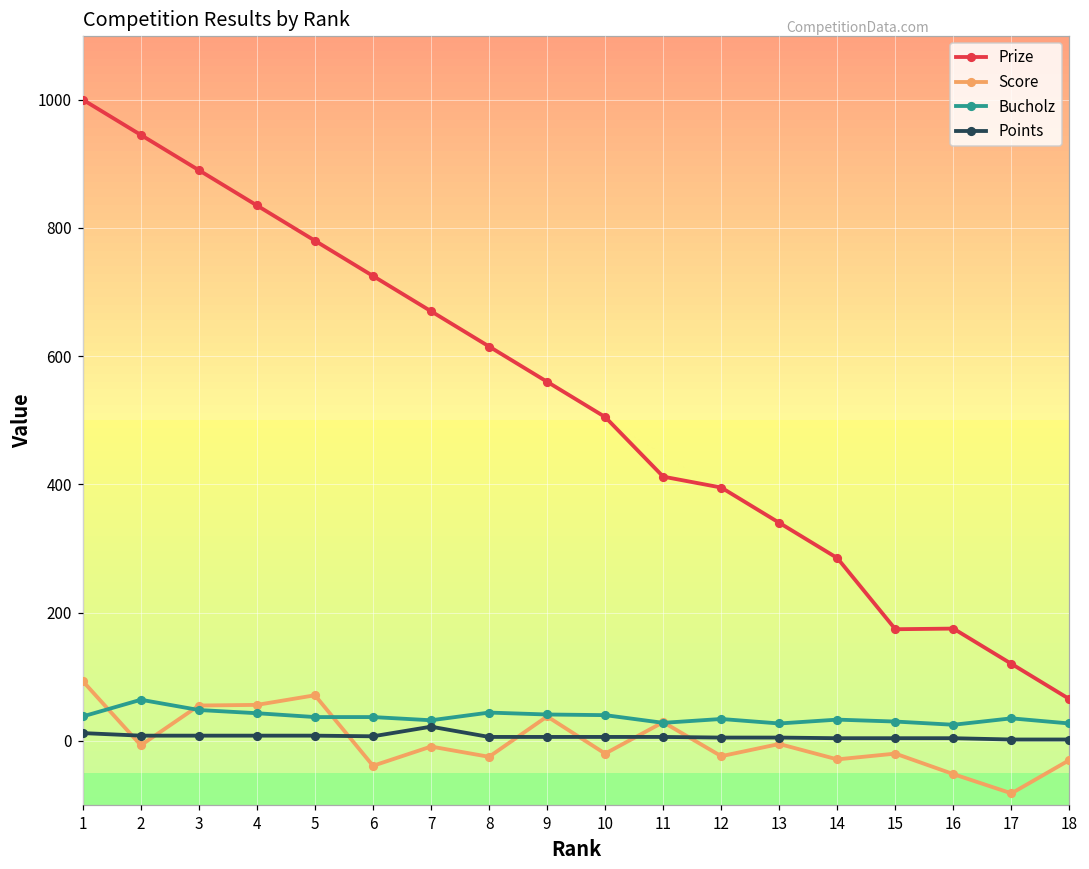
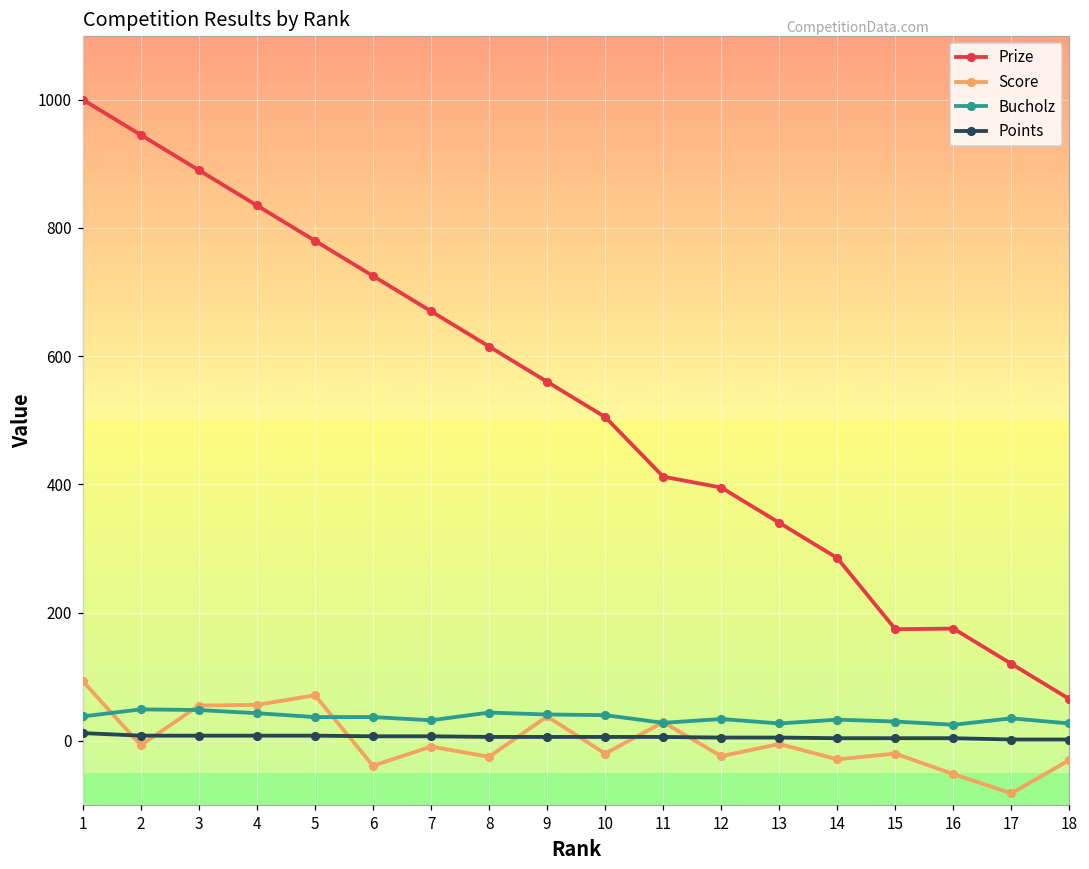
  {
    "Prize": {
      "1": 1000,
      "2": 950,
      "3": 890,
      "4": 840,
      "5": 780,
      "6": 730,
      "7": 670,
      "8": 620,
      "9": 560,
      "10": 510,
      "11": 410,
      "12": 400,
      "13": 340,
      "14": 290,
      "15": 170,
      "16": 180,
      "17": 120,
      "18": 70
    },
    "Score": {
      "1": 90,
      "2": -10,
      "3": 60,
      "4": 60,
      "5": 70,
      "6": -40,
      "7": -10,
      "8": -30,
      "10": -20,
      "12": -20,
      "13": -10,
      "14": -30,
      "15": -20,
      "16": -50,
      "17": -80,
      "18": -30
    },
    "Bucholz": {
      "1": 40,
-     "2": 60,
+     "2": 50,
      "3": 50,
      "4": 40,
      "5": 40,
      "6": 40,
      "7": 30,
      "8": 40,
      "10": 40,
      "12": 30,
      "13": 30,
      "14": 30,
      "15": 30,
      "16": 30,
      "17": 40,
      "18": 30
    },
    "Points": {
      "1": 10,
      "2": 10,
      "3": 10,
      "4": 10,
      "5": 10,
      "6": 10,
-     "7": 20,
+     "7": 10,
      "8": 10,
      "9": 10,
      "10": 10,
      "11": 10,
      "12": 10,
      "13": 10,
      "14": 0,
      "15": 0,
      "16": 0,
      "17": 0,
      "18": 0
    }
  }
